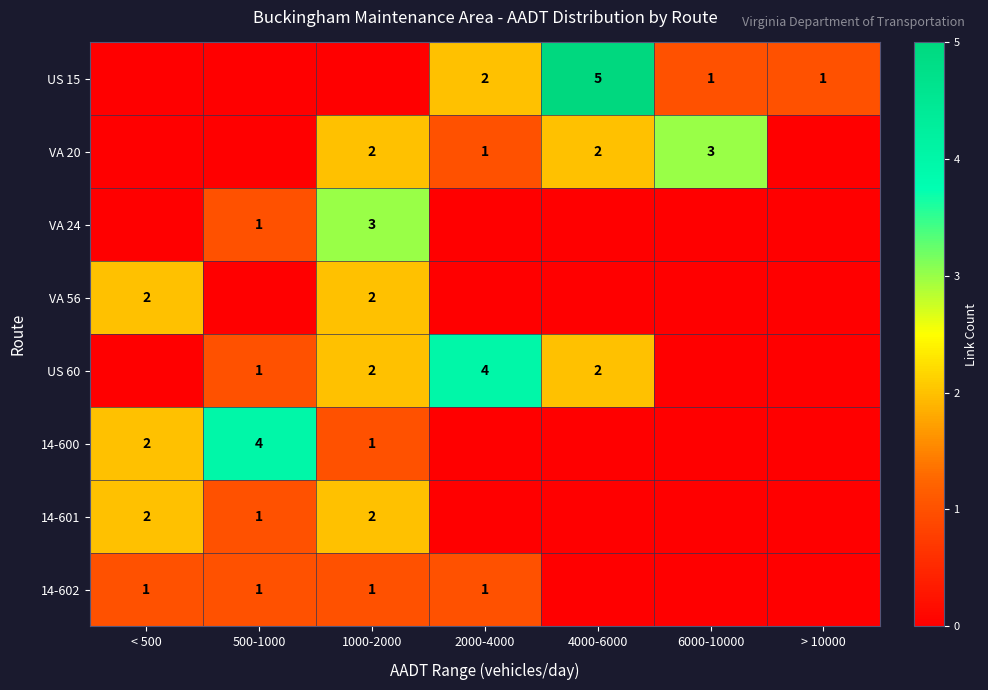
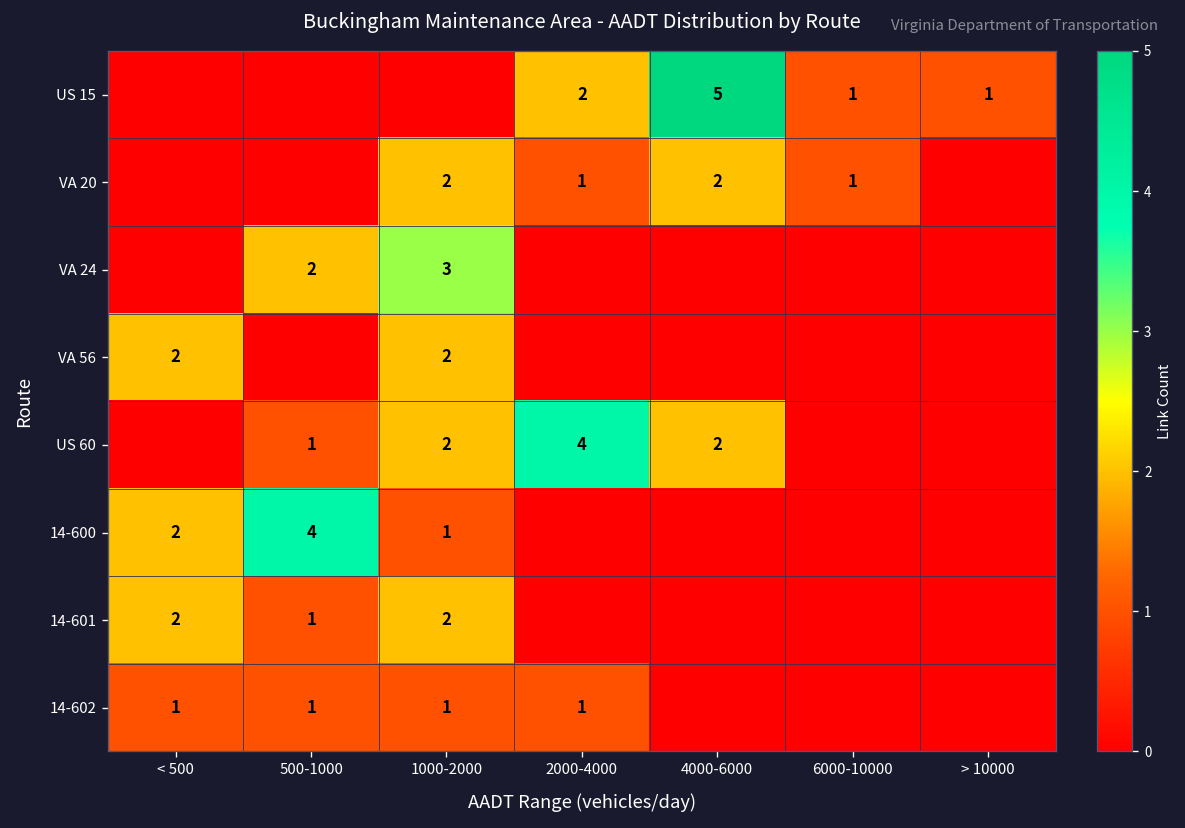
  {
    "US 15": {
      "2000-4000": 2,
      "4000-6000": 5,
      "6000-10000": 1,
      "> 10000": 1
    },
    "VA 20": {
      "1000-2000": 2,
      "2000-4000": 1,
      "4000-6000": 2,
-     "6000-10000": 3
+     "6000-10000": 1
    },
    "VA 24": {
-     "500-1000": 1,
+     "500-1000": 2,
      "1000-2000": 3
    },
    "VA 56": {
      "< 500": 2,
      "1000-2000": 2
    },
    "US 60": {
      "500-1000": 1,
      "1000-2000": 2,
      "2000-4000": 4,
      "4000-6000": 2
    },
    "14-600": {
      "< 500": 2,
      "500-1000": 4,
      "1000-2000": 1
    },
    "14-601": {
      "< 500": 2,
      "500-1000": 1,
      "1000-2000": 2
    },
    "14-602": {
      "< 500": 1,
      "500-1000": 1,
      "1000-2000": 1,
      "2000-4000": 1
    }
  }
